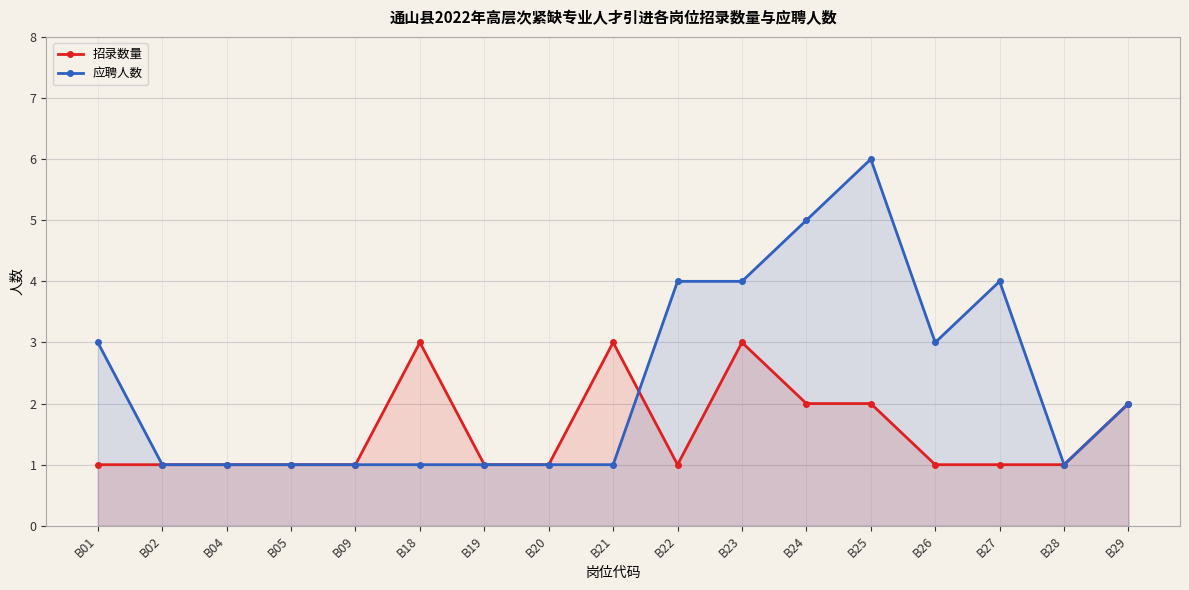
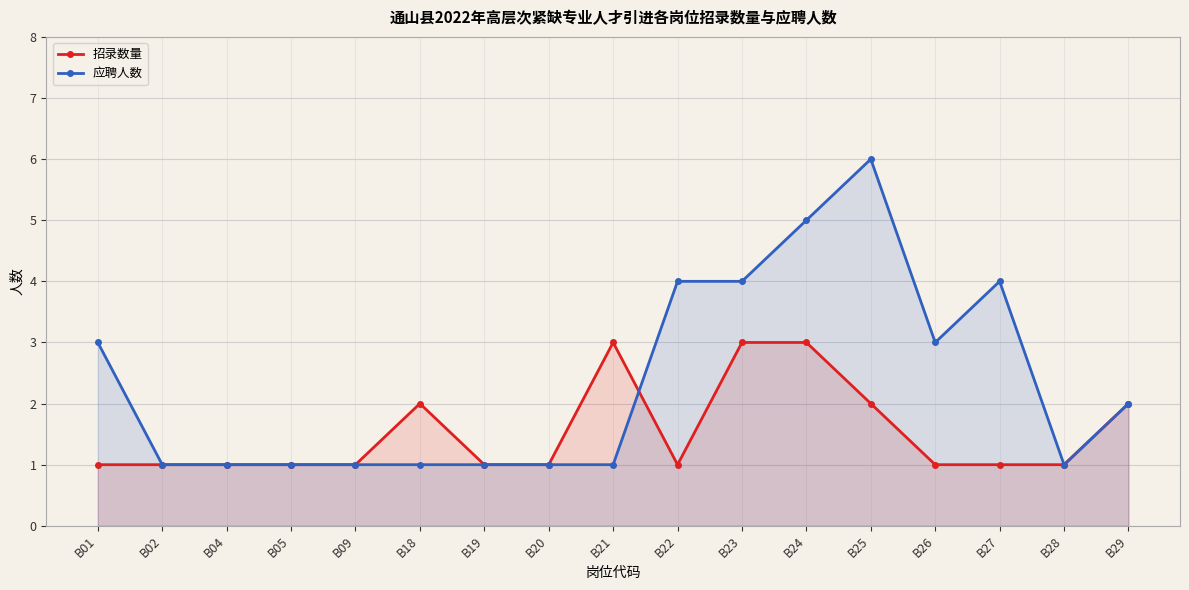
  {
    "招录数量": {
      "B01": 1,
-     "B18": 3,
+     "B18": 2,
      "B21": 3,
      "B22": 1,
      "B23": 3,
-     "B24": 2,
+     "B24": 3,
      "B25": 2,
      "B26": 1,
      "B27": 1
    },
    "应聘人数": {
      "B01": 3,
      "B18": 1,
      "B21": 1,
      "B22": 4,
      "B23": 4,
      "B24": 5,
      "B25": 6,
      "B26": 3,
      "B27": 4
    }
  }
